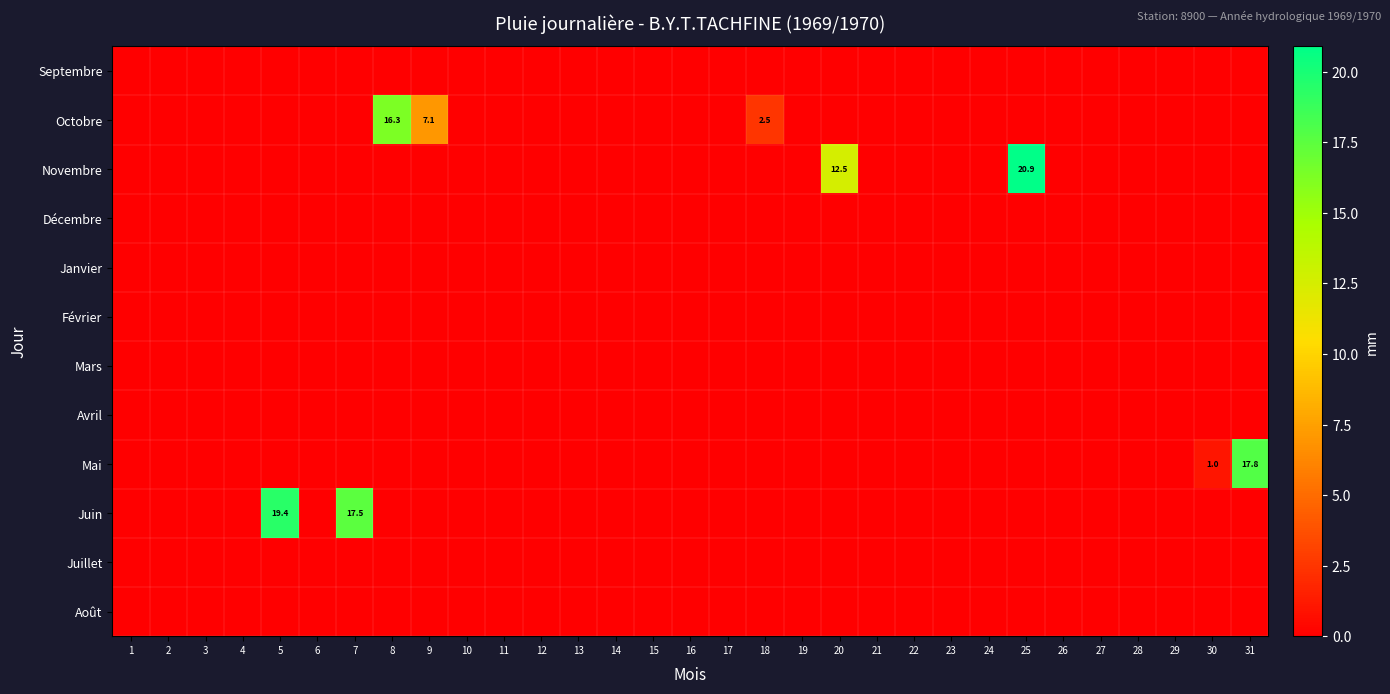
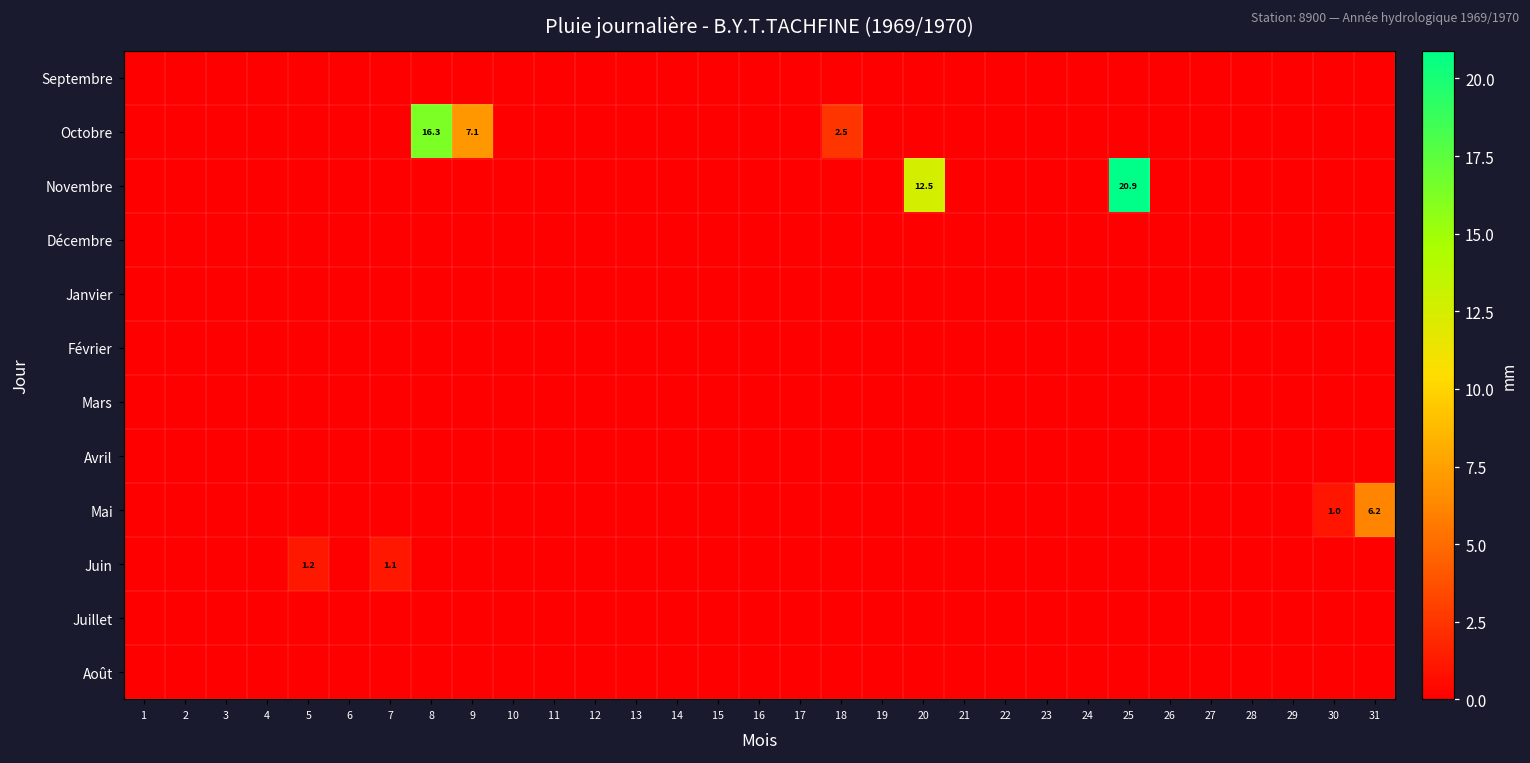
  {
    "Octobre": {
      "8": 16.3,
      "9": 7.1,
      "18": 2.5
    },
    "Novembre": {
      "20": 12.5,
      "25": 20.9
    },
    "Mai": {
      "30": 1.0,
-     "31": 17.8
+     "31": 6.2
    },
    "Juin": {
-     "5": 19.4,
-     "7": 17.5
+     "5": 1.2,
+     "7": 1.1
    }
  }
